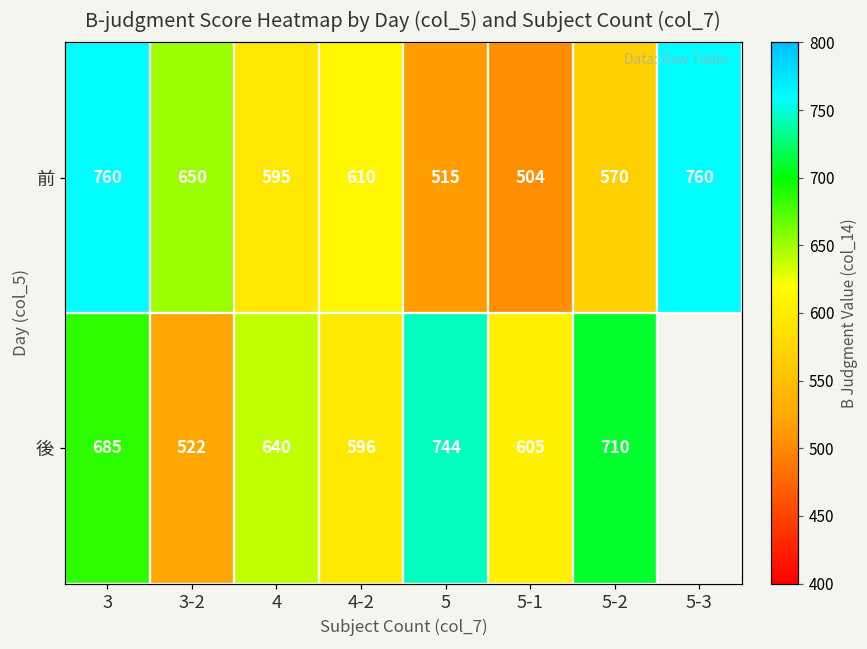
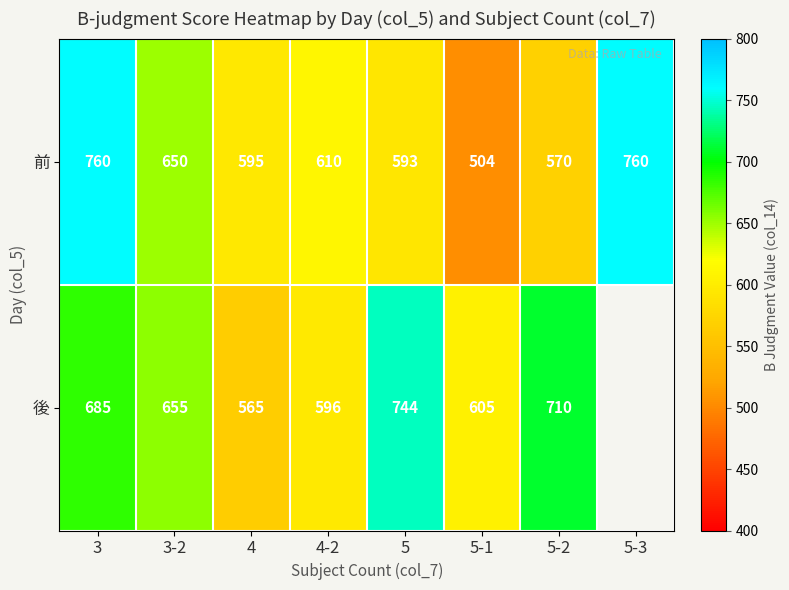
  {
    "前": {
      "3": 760,
      "3-2": 650,
      "4": 595,
      "4-2": 610,
-     "5": 515,
+     "5": 593,
      "5-1": 504,
      "5-2": 570
    },
    "後": {
      "3": 685,
-     "3-2": 522,
-     "4": 640,
+     "3-2": 655,
+     "4": 565,
      "4-2": 596,
      "5": 744,
      "5-1": 605,
      "5-2": 710
    }
  }
